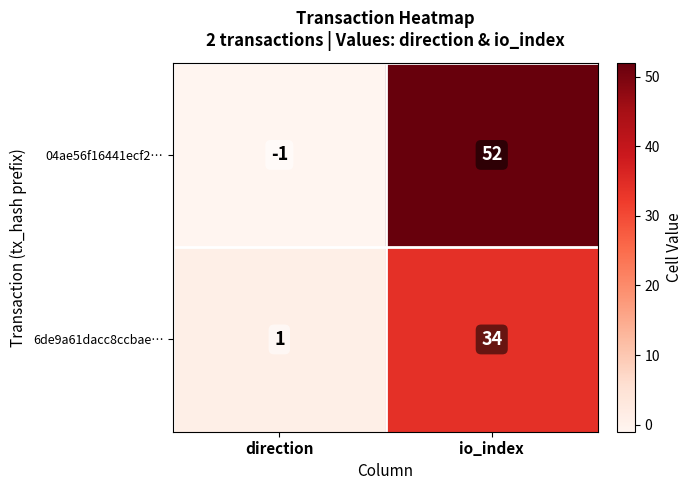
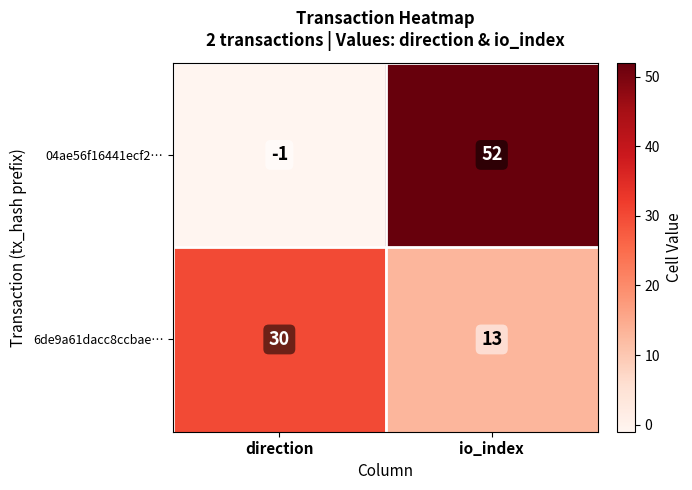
  {
    "6de9a61dacc8ccbae…": {
-     "direction": 1,
-     "io_index": 34
+     "direction": 30,
+     "io_index": 13
    }
  }
